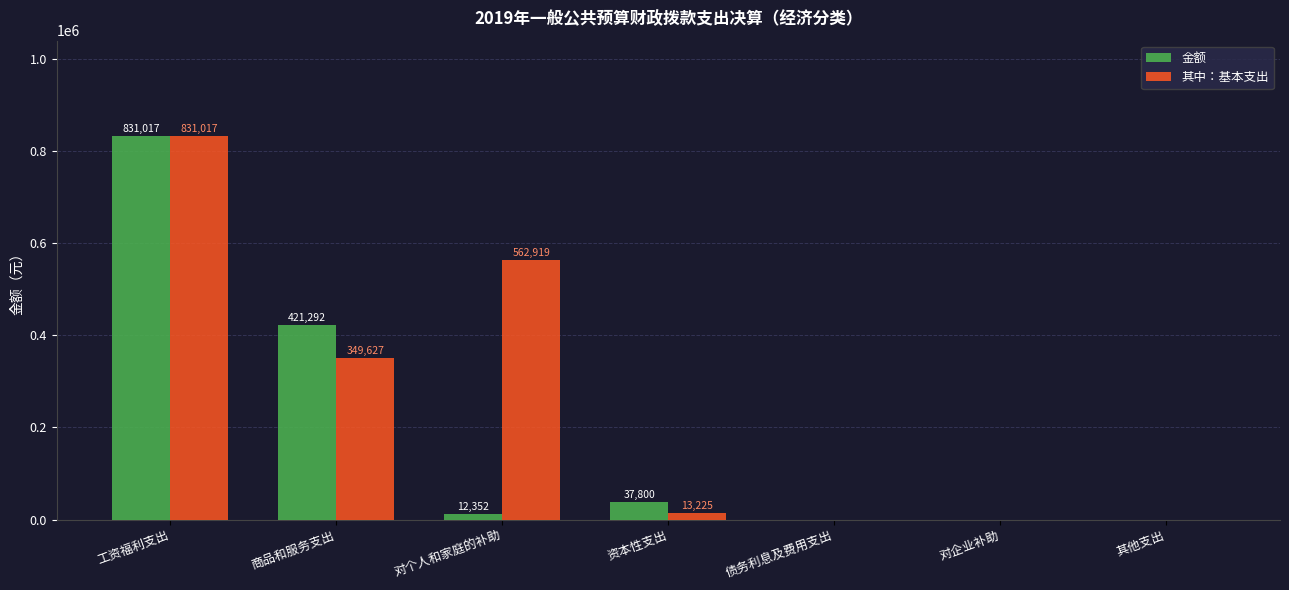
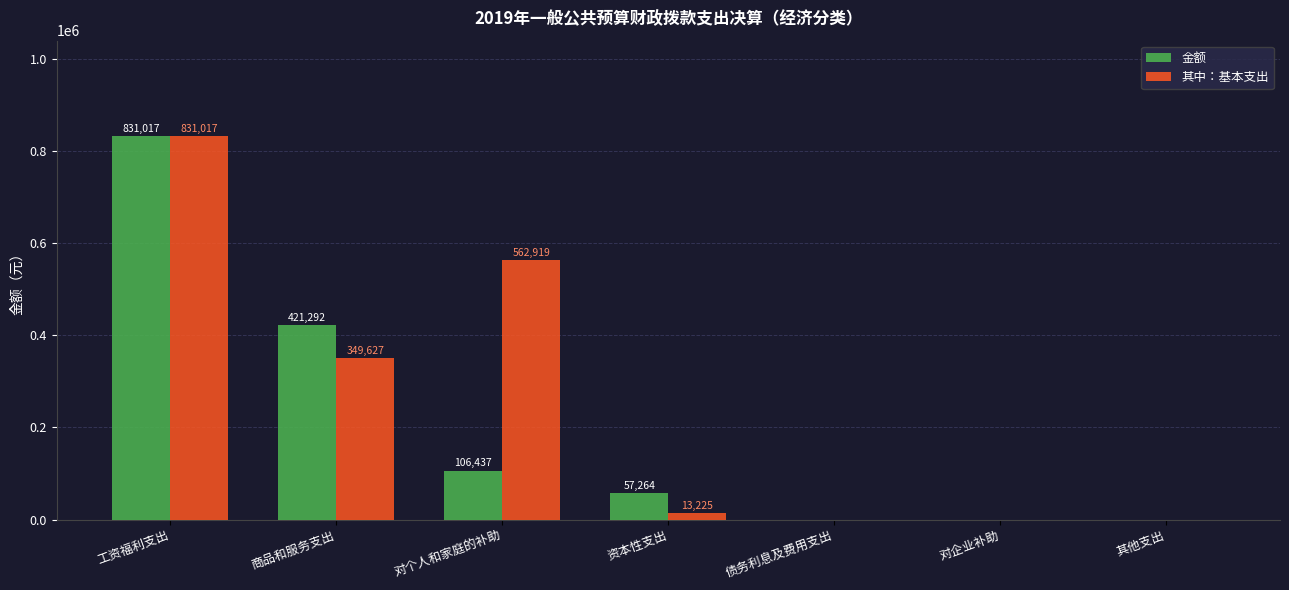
  {
    "金额": {
      "工资福利支出": "831,017",
      "商品和服务支出": "421,292",
-     "对个人和家庭的补助": "12,352",
-     "资本性支出": "37,800"
+     "对个人和家庭的补助": "106,437",
+     "资本性支出": "57,264"
    },
    "其中：基本支出": {
      "工资福利支出": "831,017",
      "商品和服务支出": "349,627",
      "对个人和家庭的补助": "562,919",
      "资本性支出": "13,225"
    }
  }
